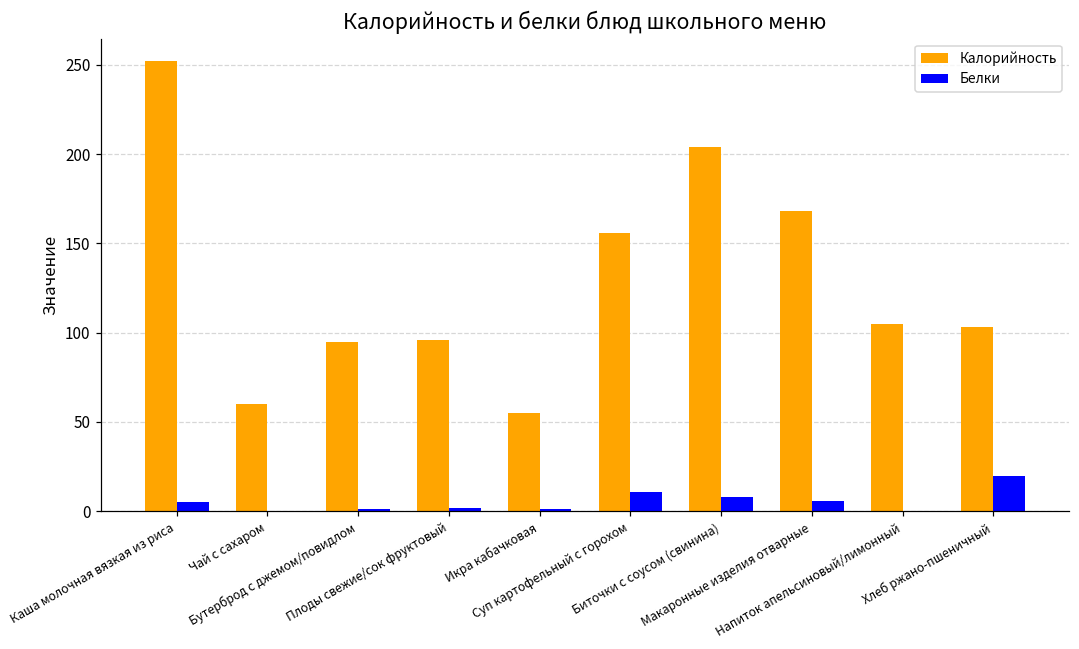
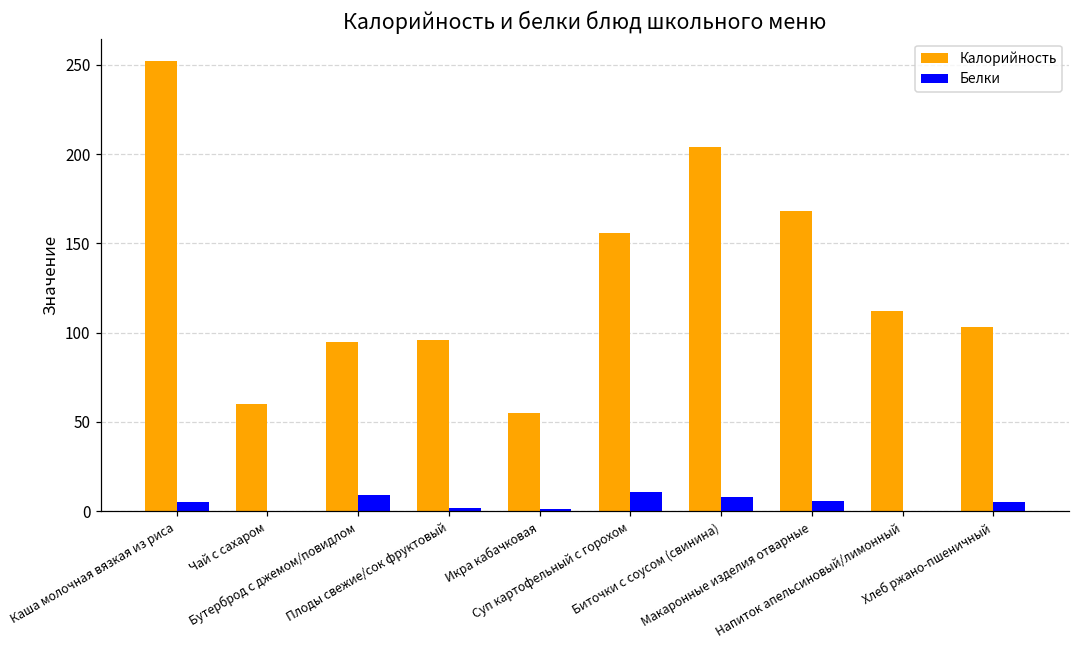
  {
    "Калорийность": {
      "Каша молочная вязкая из риса": 252,
      "Чай с сахаром": 60,
      "Бутерброд с джемом/повидлом": 95,
      "Плоды свежие/сок фруктовый": 96,
      "Икра кабачковая": 55,
      "Суп картофельный с горохом": 156,
      "Биточки с соусом (свинина)": 204,
      "Макаронные изделия отварные": 168,
-     "Напиток апельсиновый/лимонный": 105,
+     "Напиток апельсиновый/лимонный": 112,
      "Хлеб ржано-пшеничный": 103
    },
    "Белки": {
      "Каша молочная вязкая из риса": 5,
      "Чай с сахаром": 0,
-     "Бутерброд с джемом/повидлом": 1,
+     "Бутерброд с джемом/повидлом": 9,
      "Плоды свежие/сок фруктовый": 2,
      "Суп картофельный с горохом": 11,
      "Биточки с соусом (свинина)": 8,
      "Макаронные изделия отварные": 6,
      "Напиток апельсиновый/лимонный": 0,
-     "Хлеб ржано-пшеничный": 20
+     "Хлеб ржано-пшеничный": 5
    }
  }
